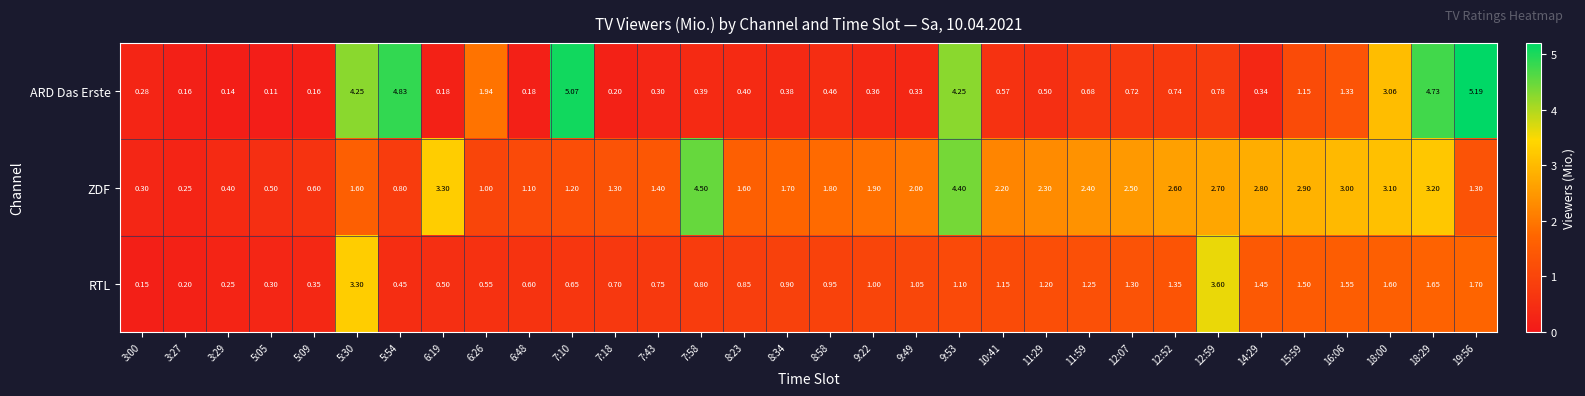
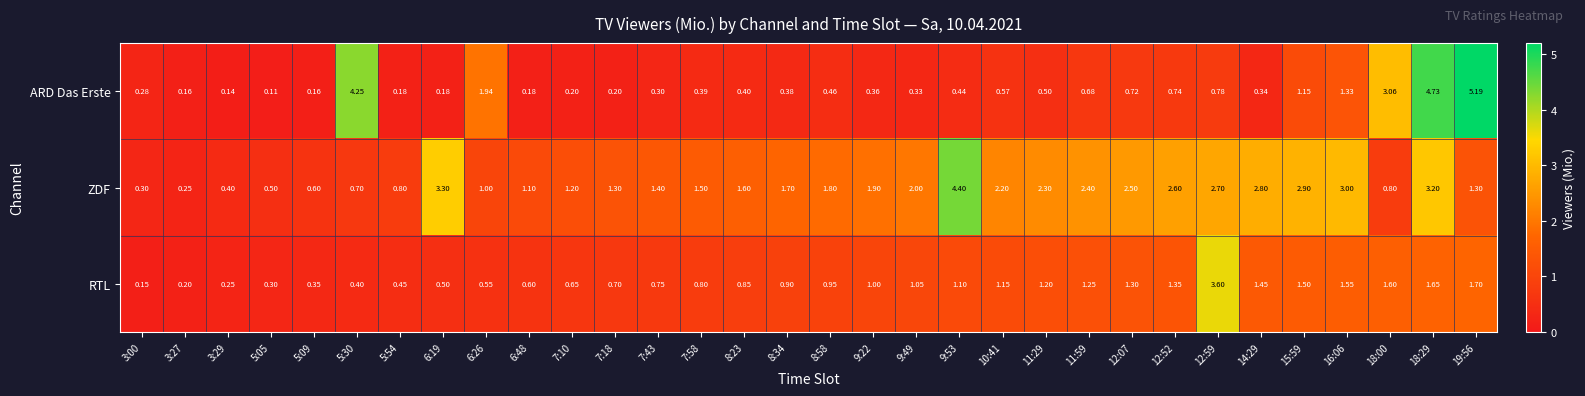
  {
    "ARD Das Erste": {
      "3:00": 0.28,
      "3:27": 0.16,
      "3:29": 0.14,
      "5:05": 0.11,
      "5:09": 0.16,
      "5:30": 4.25,
-     "5:54": 4.83,
+     "5:54": 0.18,
      "6:19": 0.18,
      "6:26": 1.94,
      "6:48": 0.18,
-     "7:10": 5.07,
+     "7:10": 0.20,
      "7:18": 0.20,
      "7:43": 0.30,
      "7:58": 0.39,
      "8:23": 0.40,
      "8:34": 0.38,
      "8:58": 0.46,
      "9:22": 0.36,
      "9:49": 0.33,
-     "9:53": 4.25,
+     "9:53": 0.44,
      "10:41": 0.57,
      "11:29": 0.50,
      "11:59": 0.68,
      "12:07": 0.72,
      "12:52": 0.74,
      "12:59": 0.78,
      "14:29": 0.34,
      "15:59": 1.15,
      "16:06": 1.33,
      "18:00": 3.06,
      "18:29": 4.73,
      "19:56": 5.19
    },
    "ZDF": {
      "3:00": 0.30,
      "3:27": 0.25,
      "3:29": 0.40,
      "5:05": 0.50,
      "5:09": 0.60,
-     "5:30": 1.60,
+     "5:30": 0.70,
      "5:54": 0.80,
      "6:19": 3.30,
      "6:26": 1.00,
      "6:48": 1.10,
      "7:10": 1.20,
      "7:18": 1.30,
      "7:43": 1.40,
-     "7:58": 4.50,
+     "7:58": 1.50,
      "8:23": 1.60,
      "8:34": 1.70,
      "8:58": 1.80,
      "9:22": 1.90,
      "9:49": 2.00,
      "9:53": 4.40,
      "10:41": 2.20,
      "11:29": 2.30,
      "11:59": 2.40,
      "12:07": 2.50,
      "12:52": 2.60,
      "12:59": 2.70,
      "14:29": 2.80,
      "15:59": 2.90,
      "16:06": 3.00,
-     "18:00": 3.10,
+     "18:00": 0.80,
      "18:29": 3.20,
      "19:56": 1.30
    },
    "RTL": {
      "3:00": 0.15,
      "3:27": 0.20,
      "3:29": 0.25,
      "5:05": 0.30,
      "5:09": 0.35,
-     "5:30": 3.30,
+     "5:30": 0.40,
      "5:54": 0.45,
      "6:19": 0.50,
      "6:26": 0.55,
      "6:48": 0.60,
      "7:10": 0.65,
      "7:18": 0.70,
      "7:43": 0.75,
      "7:58": 0.80,
      "8:23": 0.85,
      "8:34": 0.90,
      "8:58": 0.95,
      "9:22": 1.00,
      "9:49": 1.05,
      "9:53": 1.10,
      "10:41": 1.15,
      "11:29": 1.20,
      "11:59": 1.25,
      "12:07": 1.30,
      "12:52": 1.35,
      "12:59": 3.60,
      "14:29": 1.45,
      "15:59": 1.50,
      "16:06": 1.55,
      "18:00": 1.60,
      "18:29": 1.65,
      "19:56": 1.70
    }
  }
